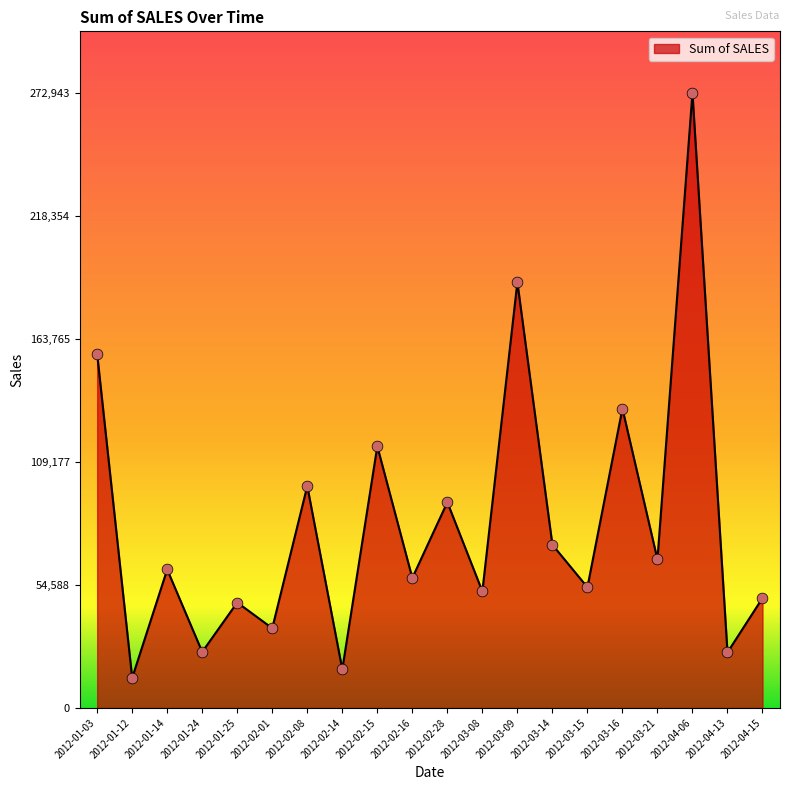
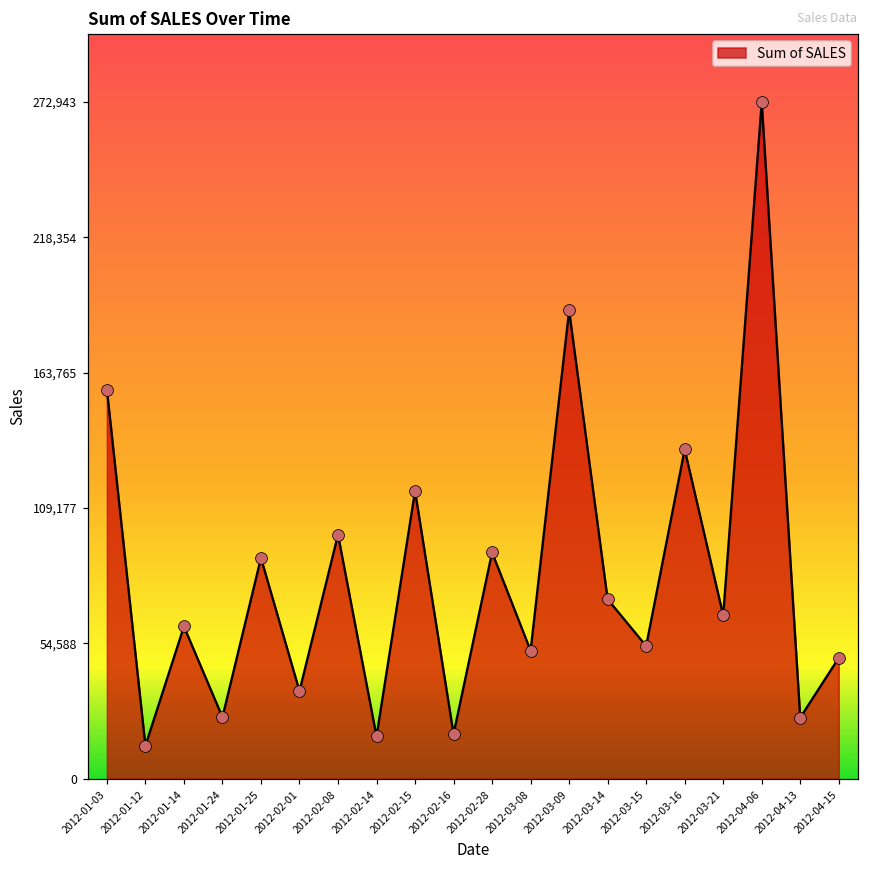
  {
    "2012-01-03": "157,000",
    "2012-01-12": "13,000",
    "2012-01-14": "61,000",
    "2012-01-24": "25,000",
-   "2012-01-25": "47,000",
+   "2012-01-25": "89,000",
    "2012-02-01": "35,000",
    "2012-02-08": "98,000",
    "2012-02-14": "17,000",
    "2012-02-15": "116,000",
-   "2012-02-16": "58,000",
+   "2012-02-16": "18,000",
    "2012-02-28": "91,000",
    "2012-03-08": "52,000",
    "2012-03-09": "189,000",
    "2012-03-14": "72,000",
    "2012-03-15": "54,000",
    "2012-03-16": "133,000",
    "2012-03-21": "66,000",
    "2012-04-06": "273,000",
    "2012-04-13": "25,000",
    "2012-04-15": "49,000"
  }
